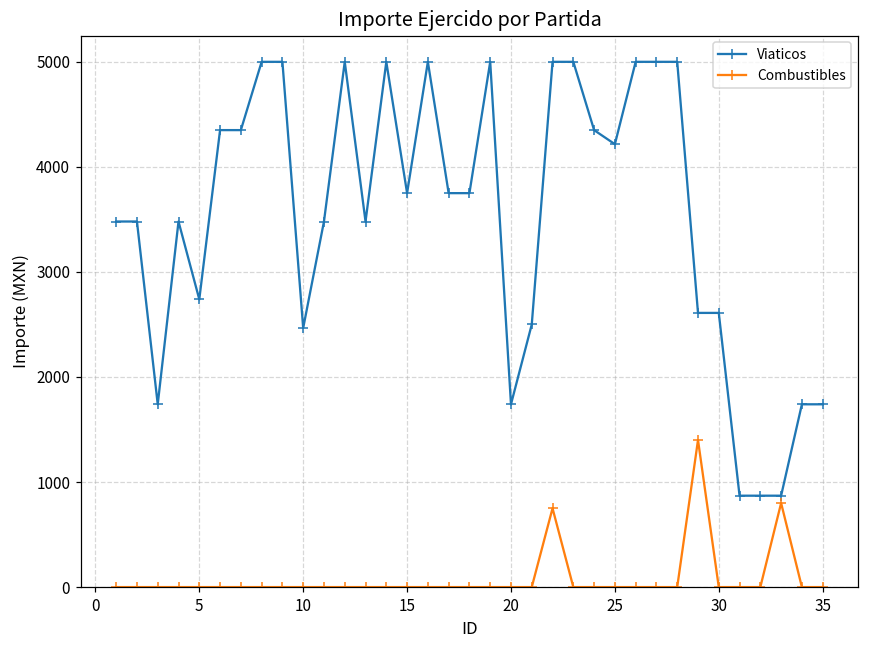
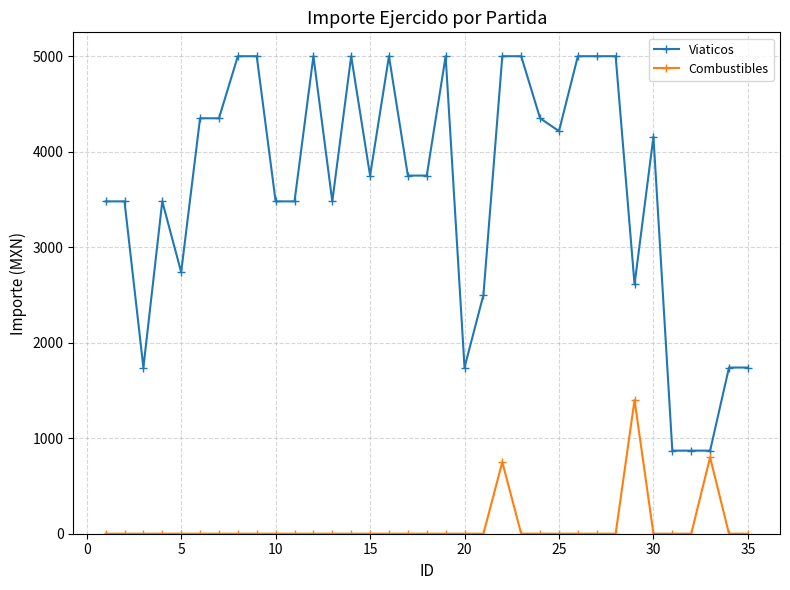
  {
    "Viaticos": {
      "5": 2700,
-     "10": 2500,
+     "10": 3500,
      "15": 3800,
      "20": 1700,
      "25": 4200,
-     "30": 2600,
+     "30": 4200,
      "35": 1700
    },
    "Combustibles": {
      "5": 0,
      "10": 0,
      "15": 0,
      "20": 0,
      "25": 0,
      "30": 0,
      "35": 0
    }
  }
